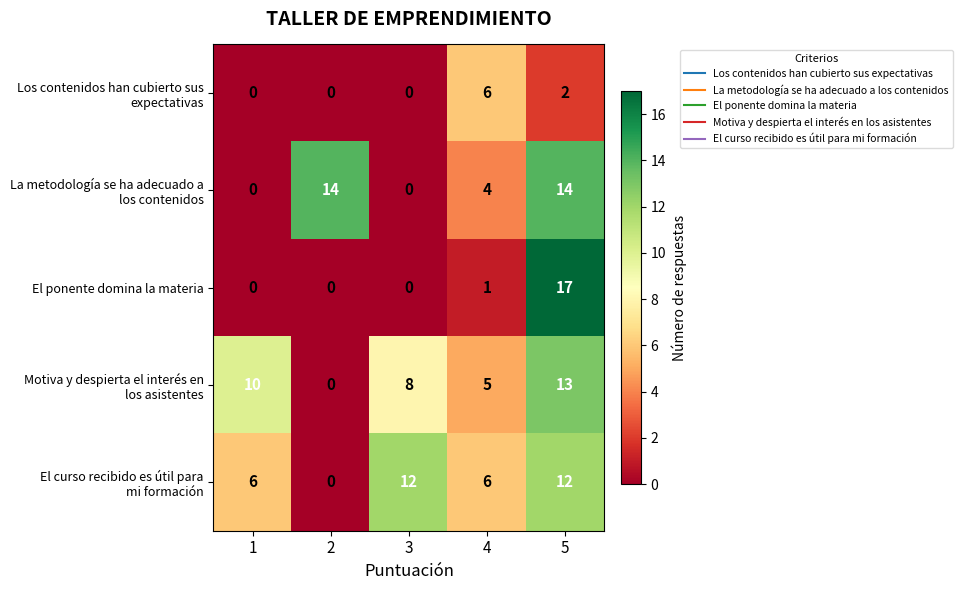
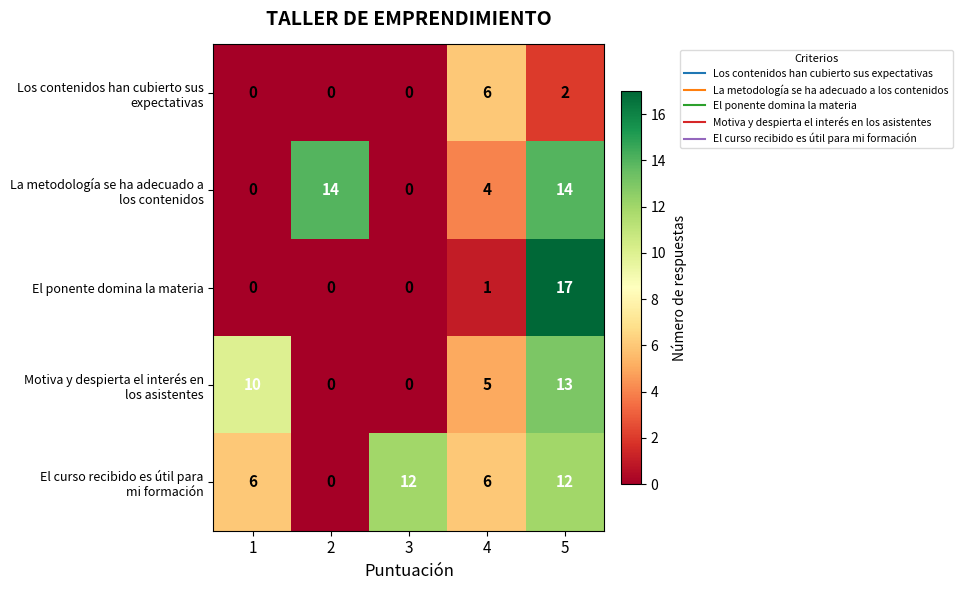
  {
    "Los contenidos han cubierto sus expectativas": {
      "1": 0,
      "2": 0,
      "3": 0,
      "4": 6,
      "5": 2
    },
    "La metodología se ha adecuado a los contenidos": {
      "1": 0,
      "2": 14,
      "3": 0,
      "4": 4,
      "5": 14
    },
    "El ponente domina la materia": {
      "1": 0,
      "2": 0,
      "3": 0,
      "4": 1,
      "5": 17
    },
    "Motiva y despierta el interés en los asistentes": {
      "1": 10,
      "2": 0,
-     "3": 8,
+     "3": 0,
      "4": 5,
      "5": 13
    },
    "El curso recibido es útil para mi formación": {
      "1": 6,
      "2": 0,
      "3": 12,
      "4": 6,
      "5": 12
    }
  }
